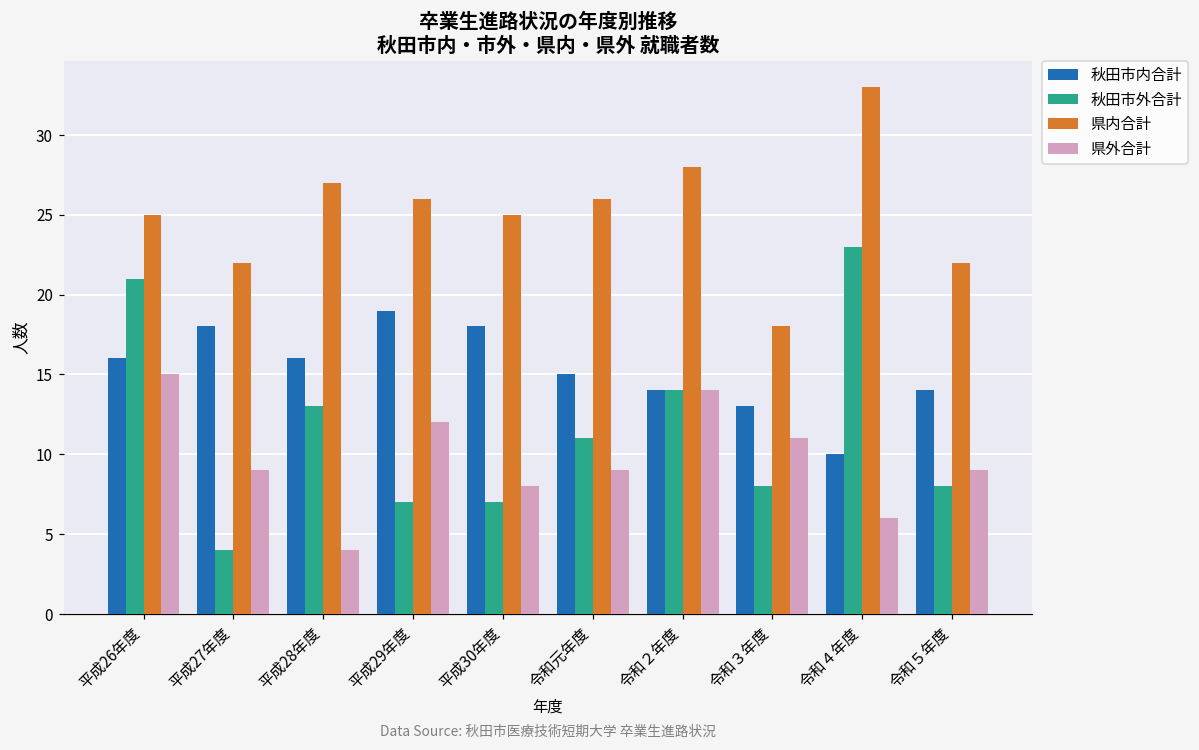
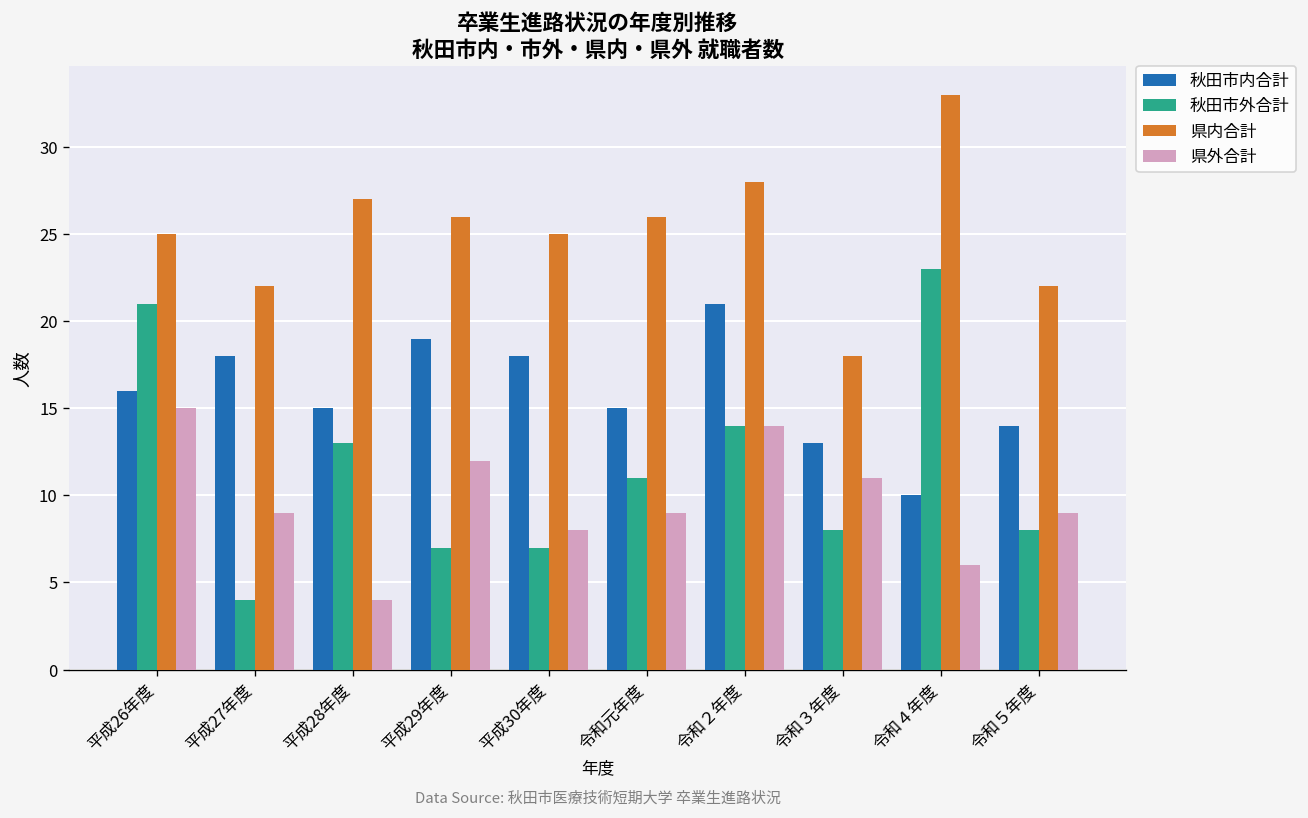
  {
    "秋田市内合計": {
      "平成26年度": 16,
      "平成27年度": 18,
-     "平成28年度": 16,
+     "平成28年度": 15,
      "平成29年度": 19,
      "平成30年度": 18,
      "令和元年度": 15,
-     "令和２年度": 14,
+     "令和２年度": 21,
      "令和３年度": 13,
      "令和４年度": 10,
      "令和５年度": 14
    },
    "秋田市外合計": {
      "平成26年度": 21,
      "平成27年度": 4,
      "平成28年度": 13,
      "平成29年度": 7,
      "平成30年度": 7,
      "令和元年度": 11,
      "令和２年度": 14,
      "令和３年度": 8,
      "令和４年度": 23,
      "令和５年度": 8
    },
    "県内合計": {
      "平成26年度": 25,
      "平成27年度": 22,
      "平成28年度": 27,
      "平成29年度": 26,
      "平成30年度": 25,
      "令和元年度": 26,
      "令和２年度": 28,
      "令和３年度": 18,
      "令和４年度": 33,
      "令和５年度": 22
    },
    "県外合計": {
      "平成26年度": 15,
      "平成27年度": 9,
      "平成28年度": 4,
      "平成29年度": 12,
      "平成30年度": 8,
      "令和元年度": 9,
      "令和２年度": 14,
      "令和３年度": 11,
      "令和４年度": 6,
      "令和５年度": 9
    }
  }
